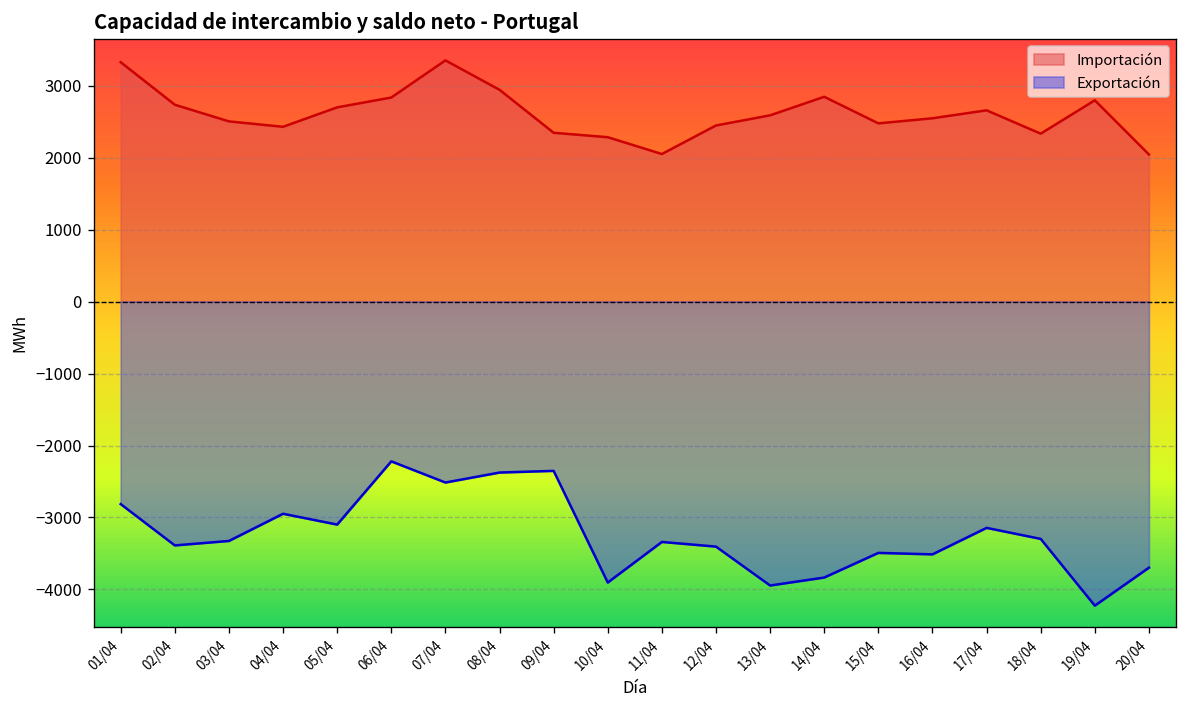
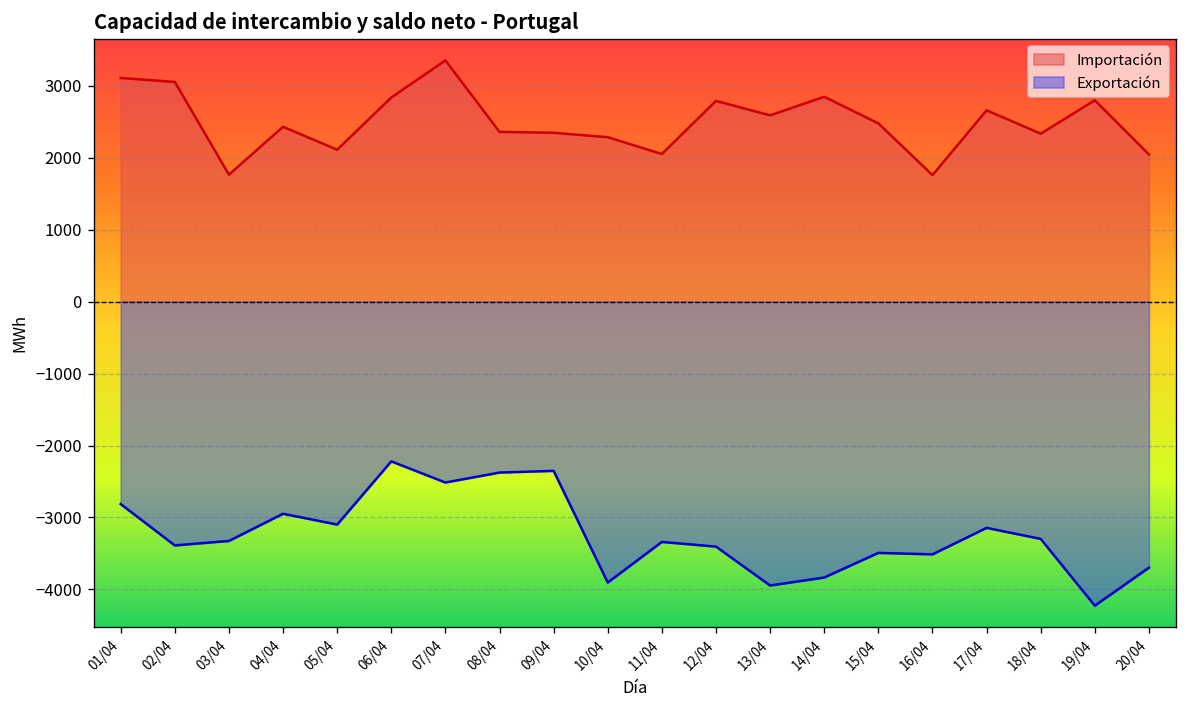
  {
    "Importación": {
-     "01/04": 3300,
-     "02/04": 2700,
-     "03/04": 2500,
+     "01/04": 3100,
+     "02/04": 3100,
+     "03/04": 1800,
      "04/04": 2400,
-     "05/04": 2700,
+     "05/04": 2100,
      "06/04": 2800,
      "07/04": 3400,
-     "08/04": 2900,
+     "08/04": 2400,
      "09/04": 2300,
      "10/04": 2300,
      "11/04": 2100,
-     "12/04": 2400,
+     "12/04": 2800,
      "13/04": 2600,
      "14/04": 2800,
      "15/04": 2500,
-     "16/04": 2500,
+     "16/04": 1800,
      "17/04": 2700,
      "18/04": 2300,
      "19/04": 2800,
      "20/04": 2000
    }
  }
